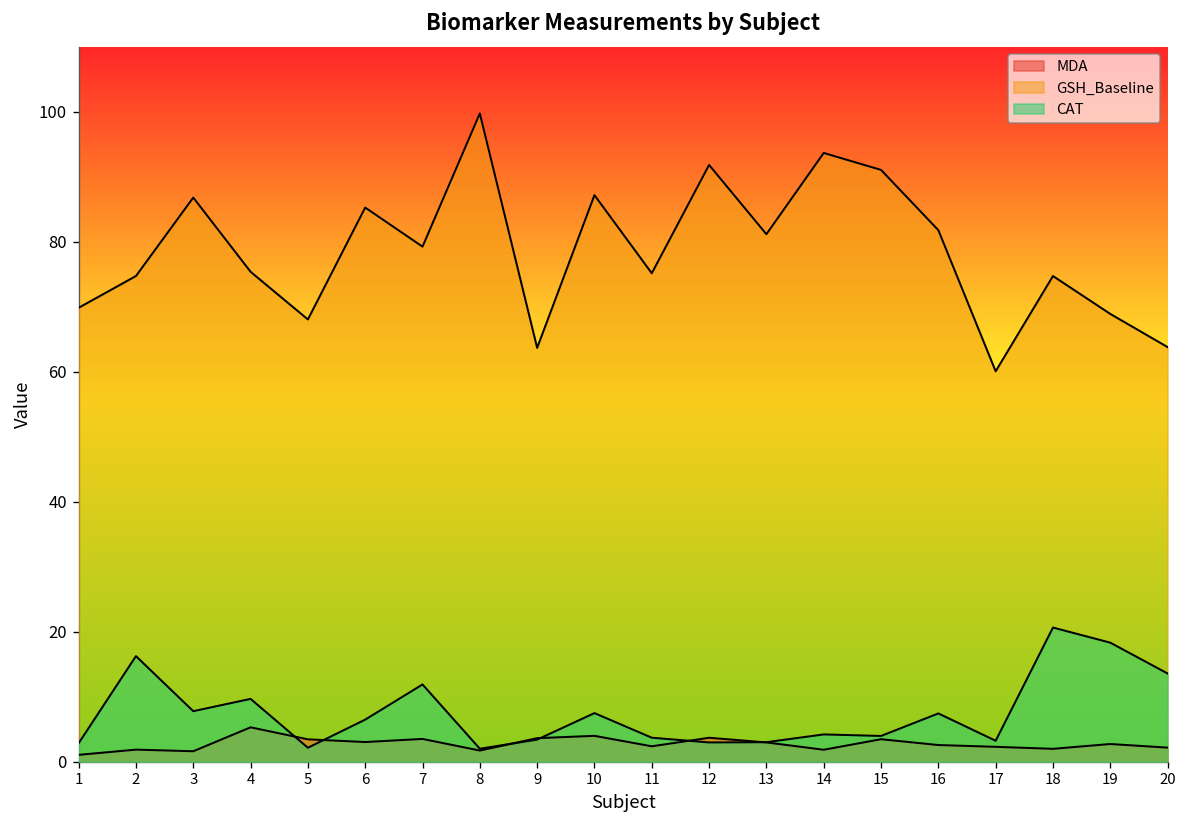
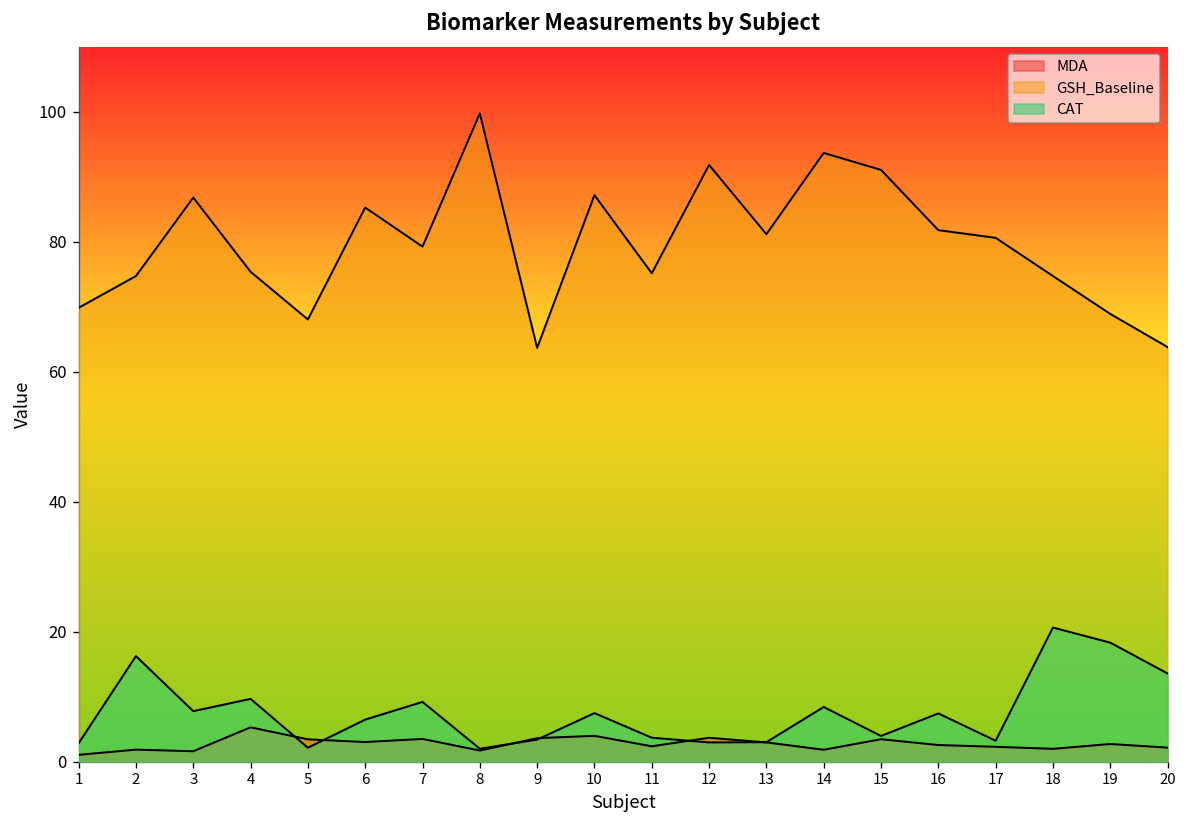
  {
    "MDA": {
      "1": 1,
      "2": 2,
      "3": 2,
      "4": 5,
      "5": 3,
      "6": 3,
      "7": 3,
      "10": 4,
      "11": 2,
      "12": 4,
      "14": 2,
      "15": 3,
      "16": 3,
      "17": 2,
      "18": 2,
      "19": 3,
      "20": 2
    },
    "GSH_Baseline": {
      "1": 70,
      "2": 75,
      "3": 87,
      "4": 75,
      "5": 68,
      "6": 85,
      "7": 79,
      "8": 100,
      "9": 64,
      "10": 87,
      "11": 75,
      "12": 92,
      "13": 81,
      "14": 94,
      "15": 91,
      "16": 82,
-     "17": 60,
+     "17": 81,
      "18": 75,
      "19": 69,
      "20": 64
    },
    "CAT": {
      "1": 3,
      "2": 16,
      "3": 8,
      "4": 10,
      "5": 2,
      "6": 6,
-     "7": 12,
+     "7": 9,
      "10": 7,
      "11": 4,
      "12": 3,
-     "14": 4,
+     "14": 8,
      "15": 4,
      "16": 7,
      "17": 3,
      "18": 21,
      "19": 18,
      "20": 14
    }
  }
